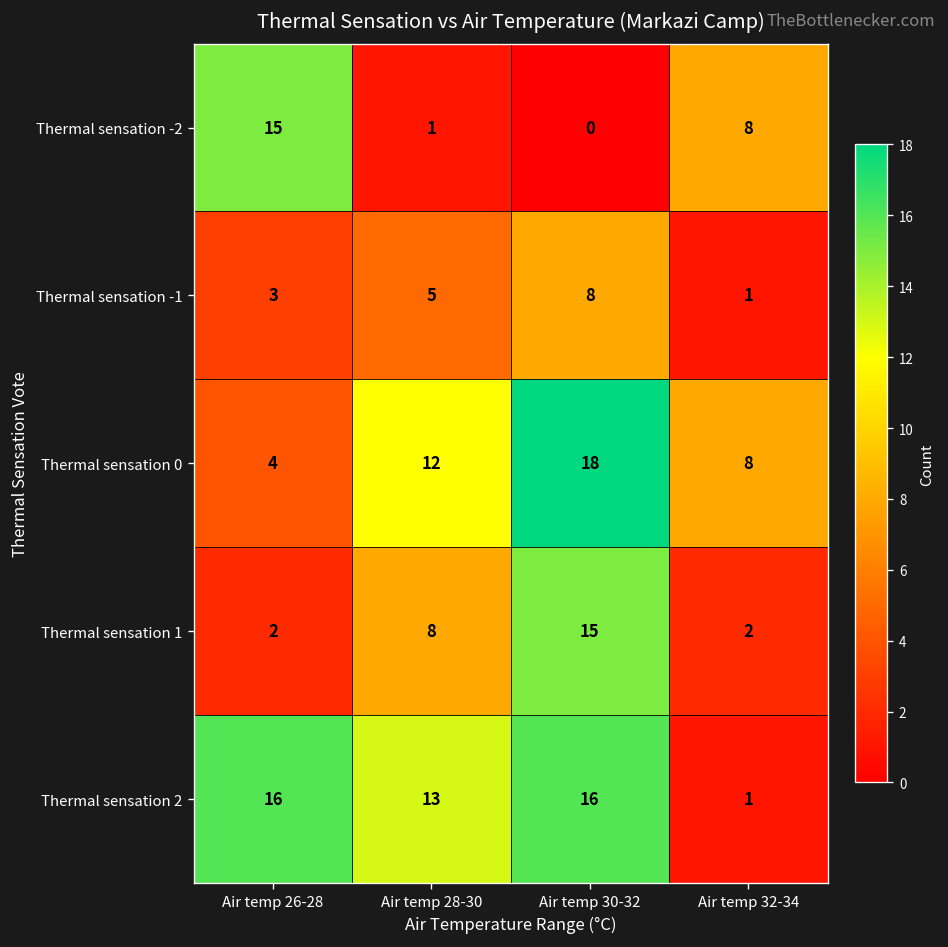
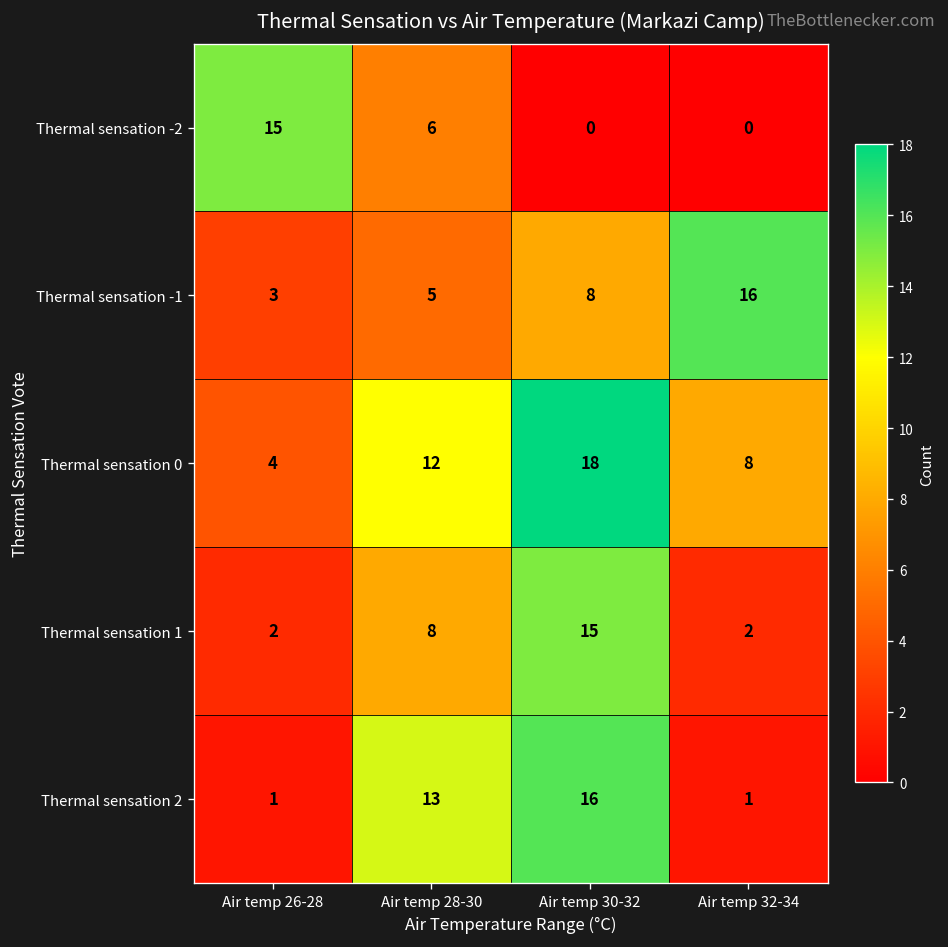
  {
    "Thermal sensation -2": {
      "Air temp 26-28": 15,
-     "Air temp 28-30": 1,
+     "Air temp 28-30": 6,
      "Air temp 30-32": 0,
-     "Air temp 32-34": 8
+     "Air temp 32-34": 0
    },
    "Thermal sensation -1": {
      "Air temp 26-28": 3,
      "Air temp 28-30": 5,
      "Air temp 30-32": 8,
-     "Air temp 32-34": 1
+     "Air temp 32-34": 16
    },
    "Thermal sensation 0": {
      "Air temp 26-28": 4,
      "Air temp 28-30": 12,
      "Air temp 30-32": 18,
      "Air temp 32-34": 8
    },
    "Thermal sensation 1": {
      "Air temp 26-28": 2,
      "Air temp 28-30": 8,
      "Air temp 30-32": 15,
      "Air temp 32-34": 2
    },
    "Thermal sensation 2": {
-     "Air temp 26-28": 16,
+     "Air temp 26-28": 1,
      "Air temp 28-30": 13,
      "Air temp 30-32": 16,
      "Air temp 32-34": 1
    }
  }
